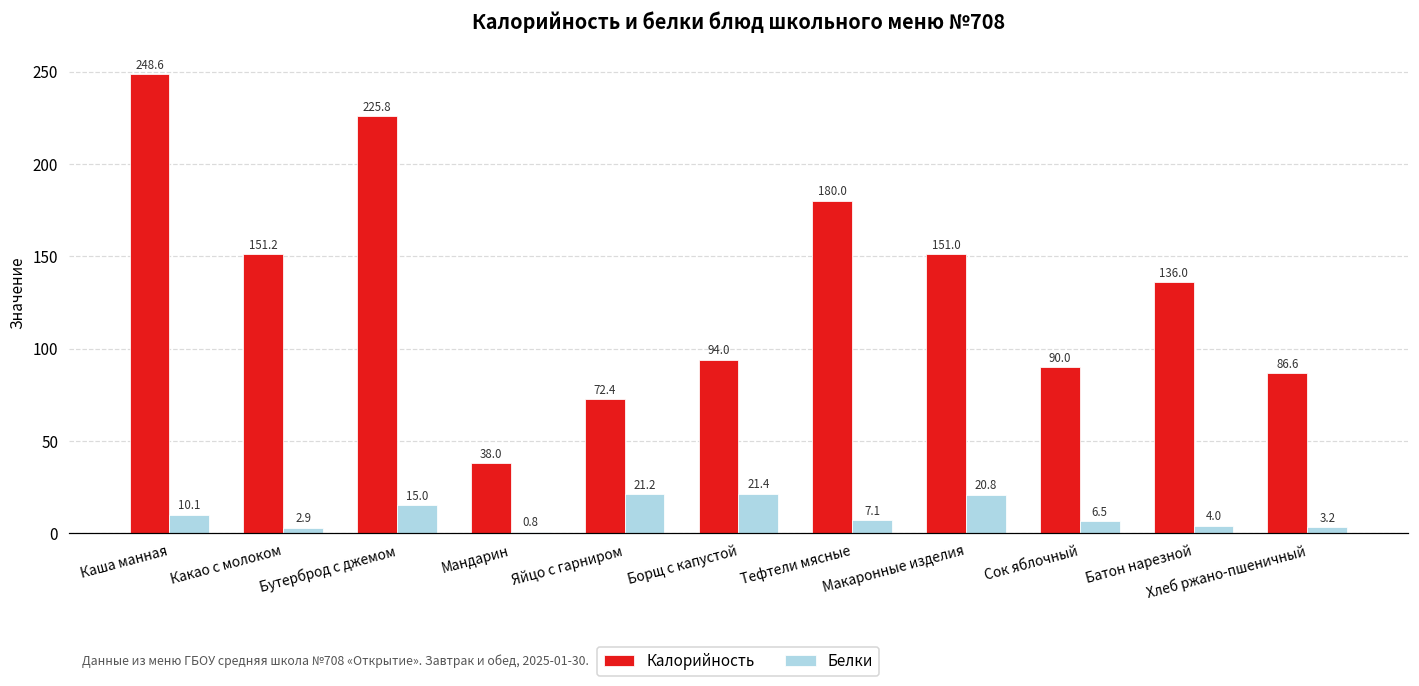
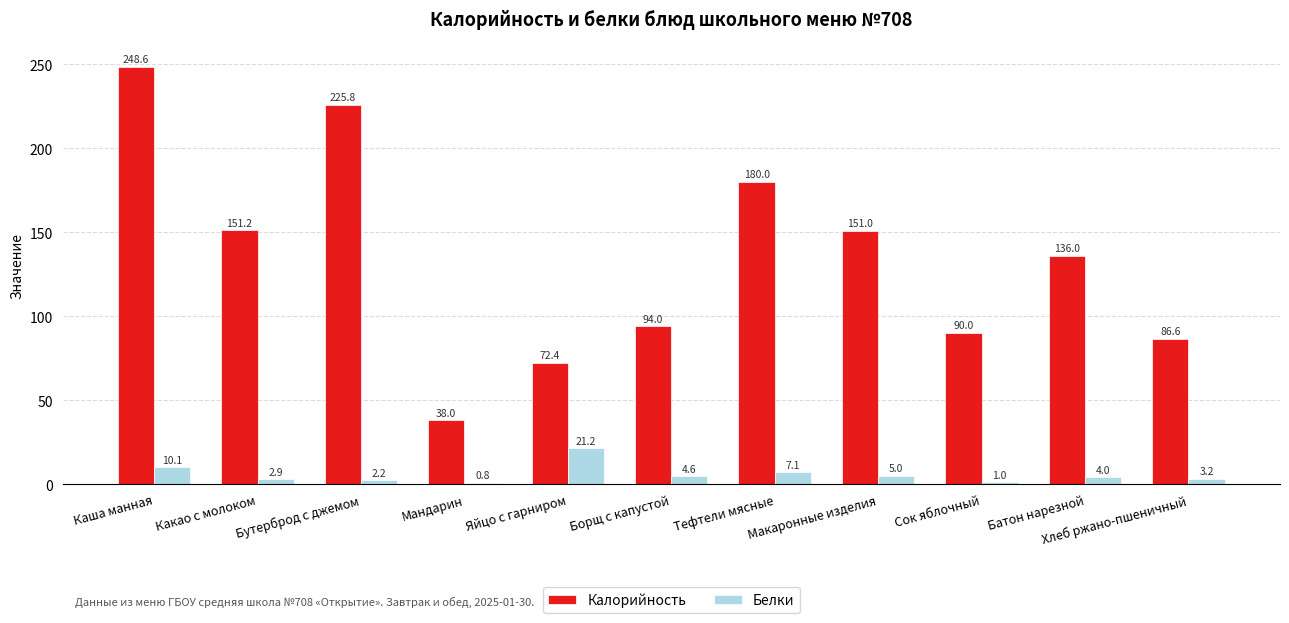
  {
    "Калорийность": {
      "Каша манная": 248.6,
      "Какао с молоком": 151.2,
      "Бутерброд с джемом": 225.8,
      "Мандарин": 38.0,
      "Яйцо с гарниром": 72.4,
      "Борщ с капустой": 94.0,
      "Тефтели мясные": 180.0,
      "Макаронные изделия": 151.0,
      "Сок яблочный": 90.0,
      "Батон нарезной": 136.0,
      "Хлеб ржано-пшеничный": 86.6
    },
    "Белки": {
      "Каша манная": 10.1,
      "Какао с молоком": 2.9,
-     "Бутерброд с джемом": 15.0,
+     "Бутерброд с джемом": 2.2,
      "Мандарин": 0.8,
      "Яйцо с гарниром": 21.2,
-     "Борщ с капустой": 21.4,
+     "Борщ с капустой": 4.6,
      "Тефтели мясные": 7.1,
-     "Макаронные изделия": 20.8,
-     "Сок яблочный": 6.5,
+     "Макаронные изделия": 5.0,
+     "Сок яблочный": 1.0,
      "Батон нарезной": 4.0,
      "Хлеб ржано-пшеничный": 3.2
    }
  }
